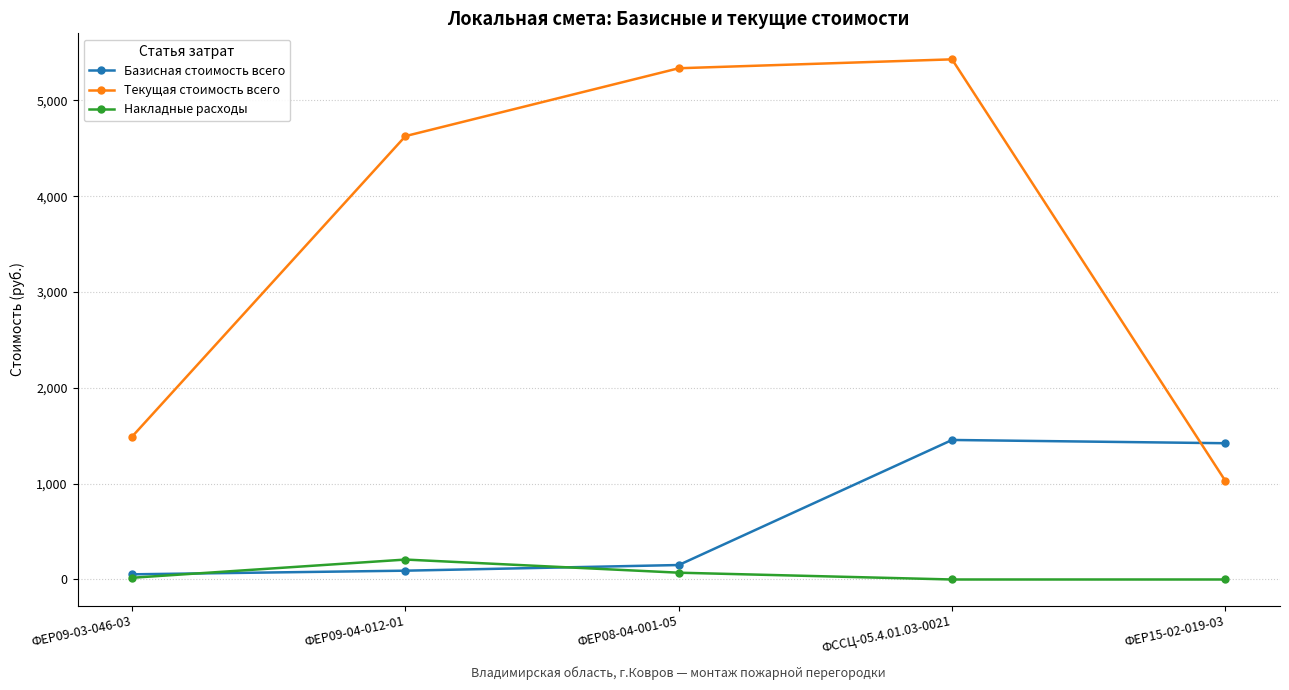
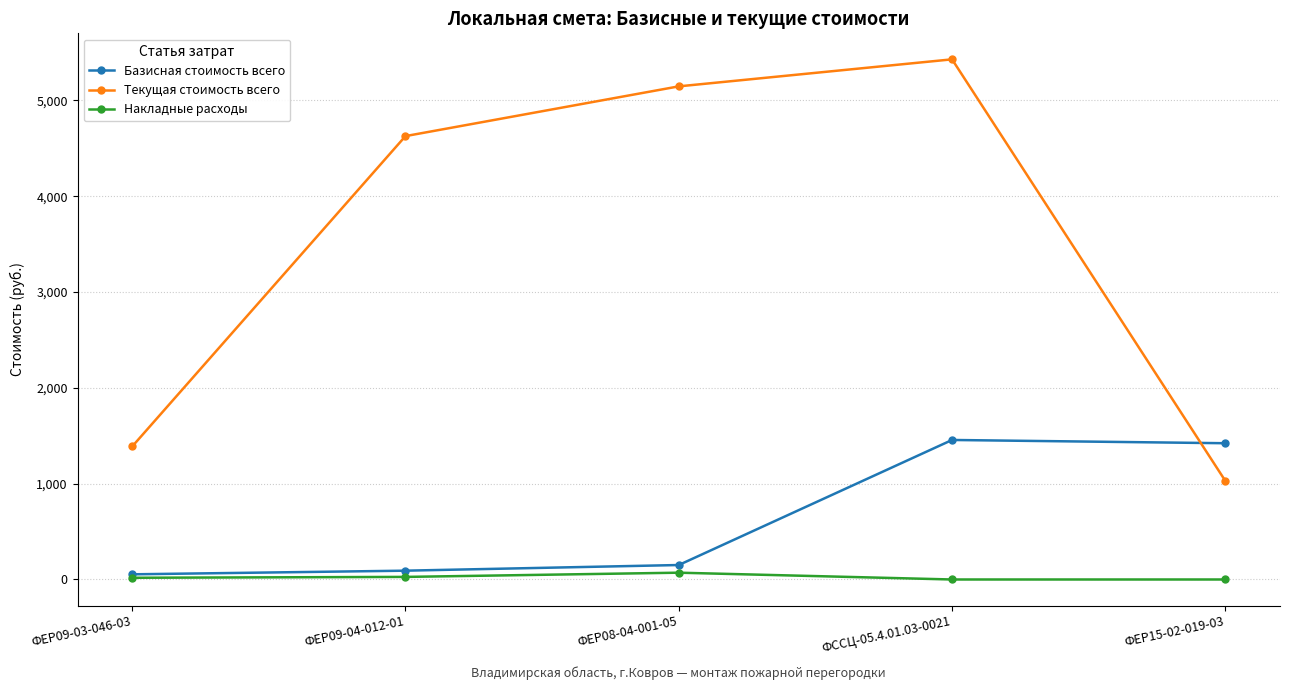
  {
    "Базисная стоимость всего": {
      "ФЕР09-03-046-03": "100",
      "ФЕР09-04-012-01": "100",
      "ФЕР08-04-001-05": "200",
      "ФССЦ-05.4.01.03-0021": "1,500",
      "ФЕР15-02-019-03": "1,400"
    },
    "Текущая стоимость всего": {
-     "ФЕР09-03-046-03": "1,500",
+     "ФЕР09-03-046-03": "1,400",
      "ФЕР09-04-012-01": "4,600",
-     "ФЕР08-04-001-05": "5,300",
+     "ФЕР08-04-001-05": "5,100",
      "ФССЦ-05.4.01.03-0021": "5,400",
      "ФЕР15-02-019-03": "1,000"
    },
    "Накладные расходы": {
      "ФЕР09-03-046-03": "0",
-     "ФЕР09-04-012-01": "200",
+     "ФЕР09-04-012-01": "0",
      "ФЕР08-04-001-05": "100",
      "ФССЦ-05.4.01.03-0021": "0",
      "ФЕР15-02-019-03": "0"
    }
  }
